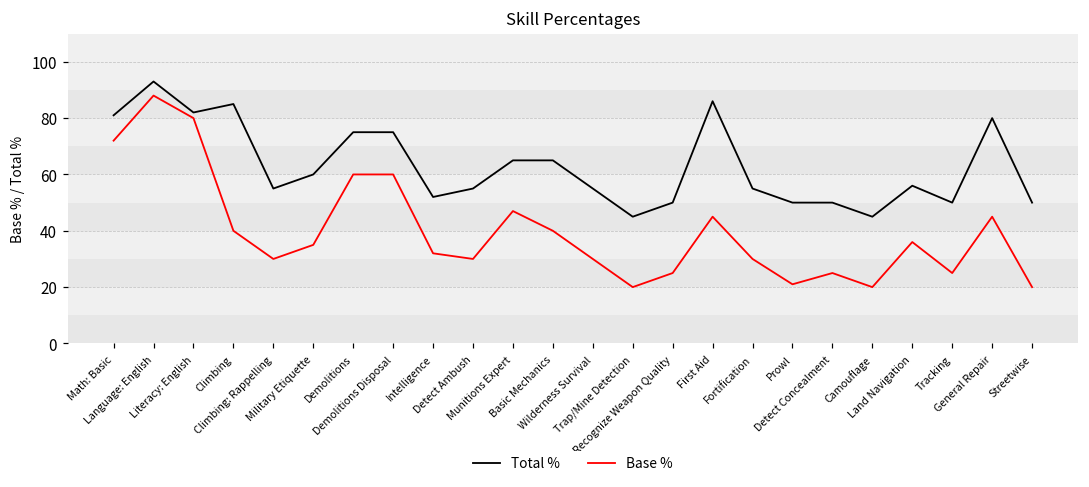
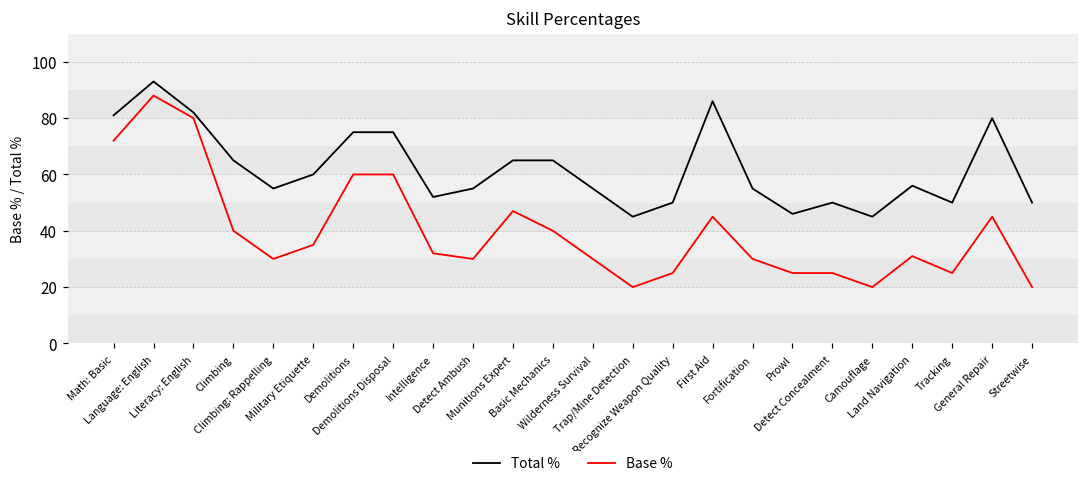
  {
    "Total %": {
      "Math: Basic": 81,
      "Language: English": 93,
      "Literacy: English": 82,
-     "Climbing": 85,
+     "Climbing": 65,
      "Climbing: Rappelling": 55,
      "Military Etiquette": 60,
      "Demolitions": 75,
      "Demolitions Disposal": 75,
      "Intelligence": 52,
      "Detect Ambush": 55,
      "Munitions Expert": 65,
      "Basic Mechanics": 65,
      "Wilderness Survival": 55,
      "Trap/Mine Detection": 45,
      "Recognize Weapon Quality": 50,
      "First Aid": 86,
      "Fortification": 55,
-     "Prowl": 50,
+     "Prowl": 46,
      "Detect Concealment": 50,
      "Camouflage": 45,
      "Land Navigation": 56,
      "Tracking": 50,
      "General Repair": 80,
      "Streetwise": 50
    },
    "Base %": {
      "Math: Basic": 72,
      "Language: English": 88,
      "Literacy: English": 80,
      "Climbing": 40,
      "Climbing: Rappelling": 30,
      "Military Etiquette": 35,
      "Demolitions": 60,
      "Demolitions Disposal": 60,
      "Intelligence": 32,
      "Detect Ambush": 30,
      "Munitions Expert": 47,
      "Basic Mechanics": 40,
      "Wilderness Survival": 30,
      "Trap/Mine Detection": 20,
      "Recognize Weapon Quality": 25,
      "First Aid": 45,
      "Fortification": 30,
-     "Prowl": 21,
+     "Prowl": 25,
      "Detect Concealment": 25,
      "Camouflage": 20,
-     "Land Navigation": 36,
+     "Land Navigation": 31,
      "Tracking": 25,
      "General Repair": 45,
      "Streetwise": 20
    }
  }
